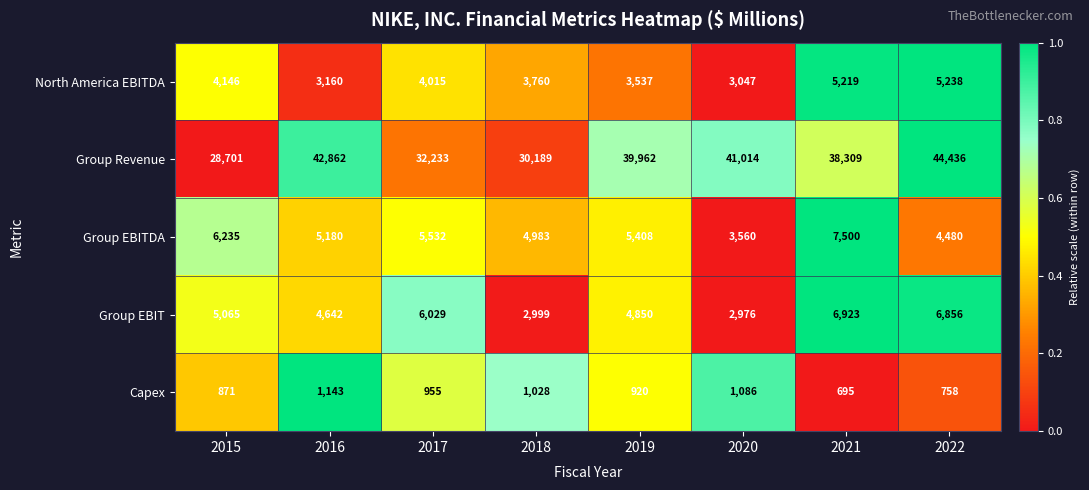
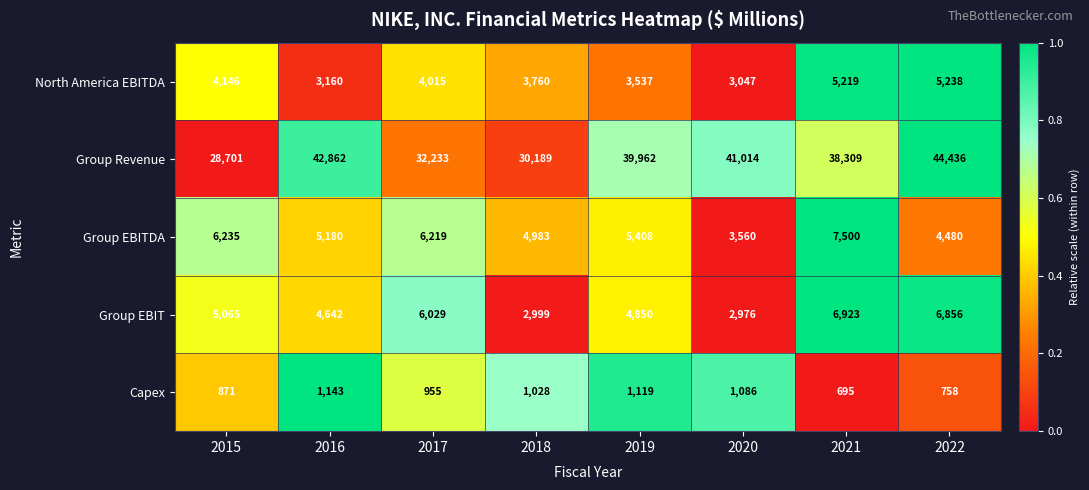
  {
    "North America EBITDA": {
      "2015": "4,146",
      "2016": "3,160",
      "2017": "4,015",
      "2018": "3,760",
      "2019": "3,537",
      "2020": "3,047",
      "2021": "5,219",
      "2022": "5,238"
    },
    "Group Revenue": {
      "2015": "28,701",
      "2016": "42,862",
      "2017": "32,233",
      "2018": "30,189",
      "2019": "39,962",
      "2020": "41,014",
      "2021": "38,309",
      "2022": "44,436"
    },
    "Group EBITDA": {
      "2015": "6,235",
      "2016": "5,180",
-     "2017": "5,532",
+     "2017": "6,219",
      "2018": "4,983",
      "2019": "5,408",
      "2020": "3,560",
      "2021": "7,500",
      "2022": "4,480"
    },
    "Group EBIT": {
      "2015": "5,065",
      "2016": "4,642",
      "2017": "6,029",
      "2018": "2,999",
      "2019": "4,850",
      "2020": "2,976",
      "2021": "6,923",
      "2022": "6,856"
    },
    "Capex": {
      "2015": "871",
      "2016": "1,143",
      "2017": "955",
      "2018": "1,028",
-     "2019": "920",
+     "2019": "1,119",
      "2020": "1,086",
      "2021": "695",
      "2022": "758"
    }
  }
